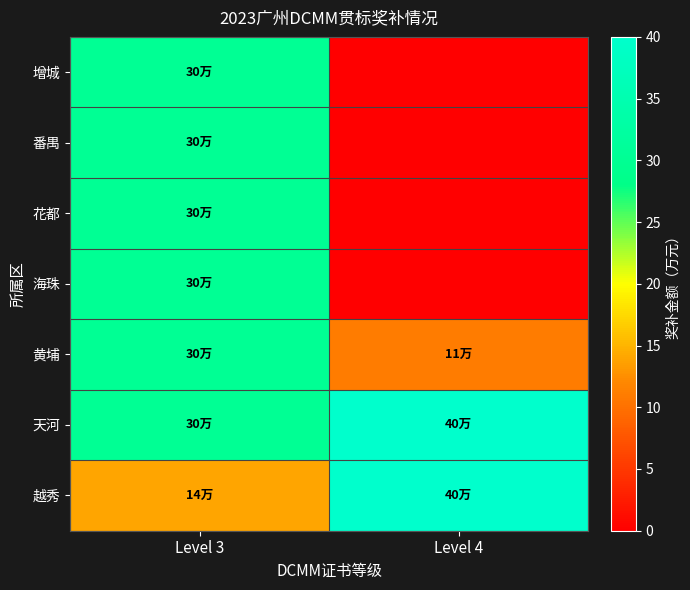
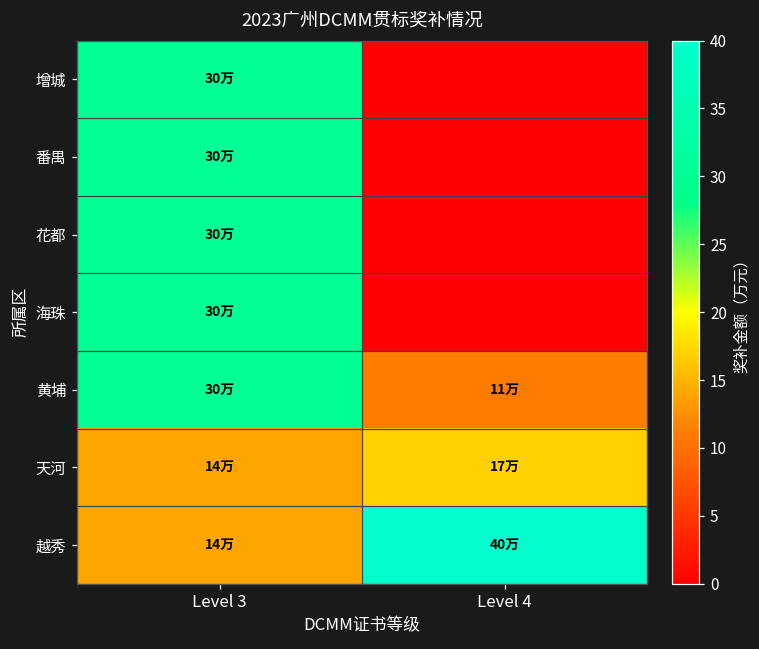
  {
    "增城": {
      "Level 3": "30万"
    },
    "番禺": {
      "Level 3": "30万"
    },
    "花都": {
      "Level 3": "30万"
    },
    "海珠": {
      "Level 3": "30万"
    },
    "黄埔": {
      "Level 3": "30万",
      "Level 4": "11万"
    },
    "天河": {
-     "Level 3": "30万",
-     "Level 4": "40万"
+     "Level 3": "14万",
+     "Level 4": "17万"
    },
    "越秀": {
      "Level 3": "14万",
      "Level 4": "40万"
    }
  }
